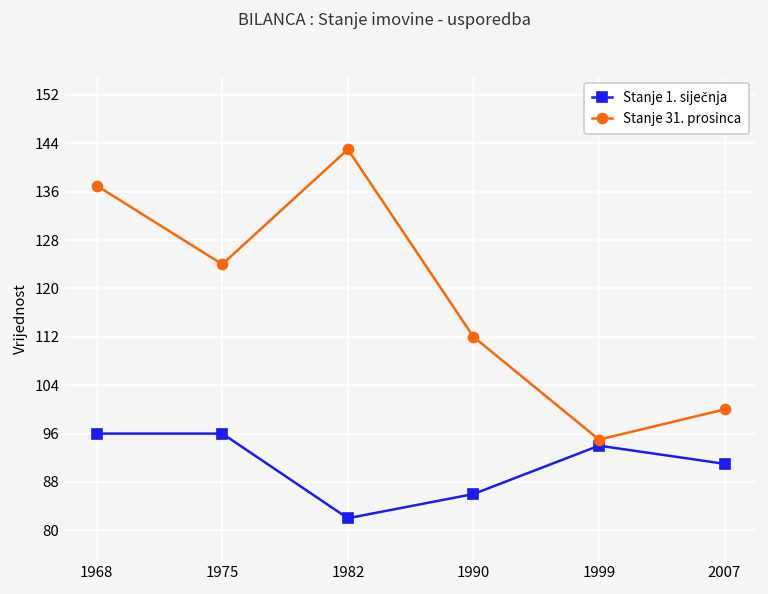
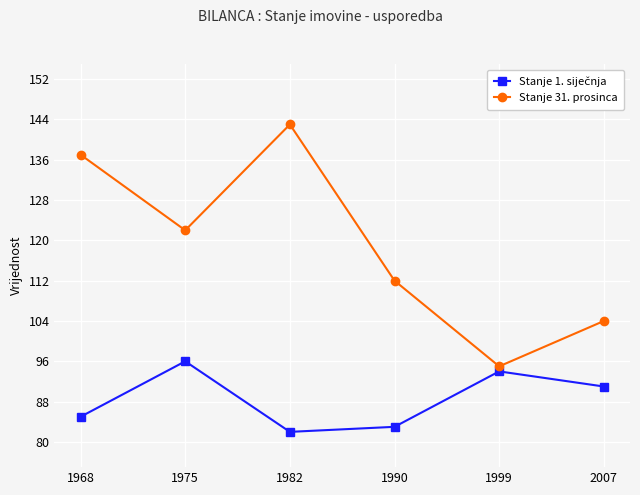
  {
    "Stanje 1. siječnja": {
-     "1968": 96,
+     "1968": 85,
      "1975": 96,
      "1982": 82,
-     "1990": 86,
+     "1990": 83,
      "1999": 94,
      "2007": 91
    },
    "Stanje 31. prosinca": {
      "1968": 137,
-     "1975": 124,
+     "1975": 122,
      "1982": 143,
      "1990": 112,
      "1999": 95,
-     "2007": 100
+     "2007": 104
    }
  }
